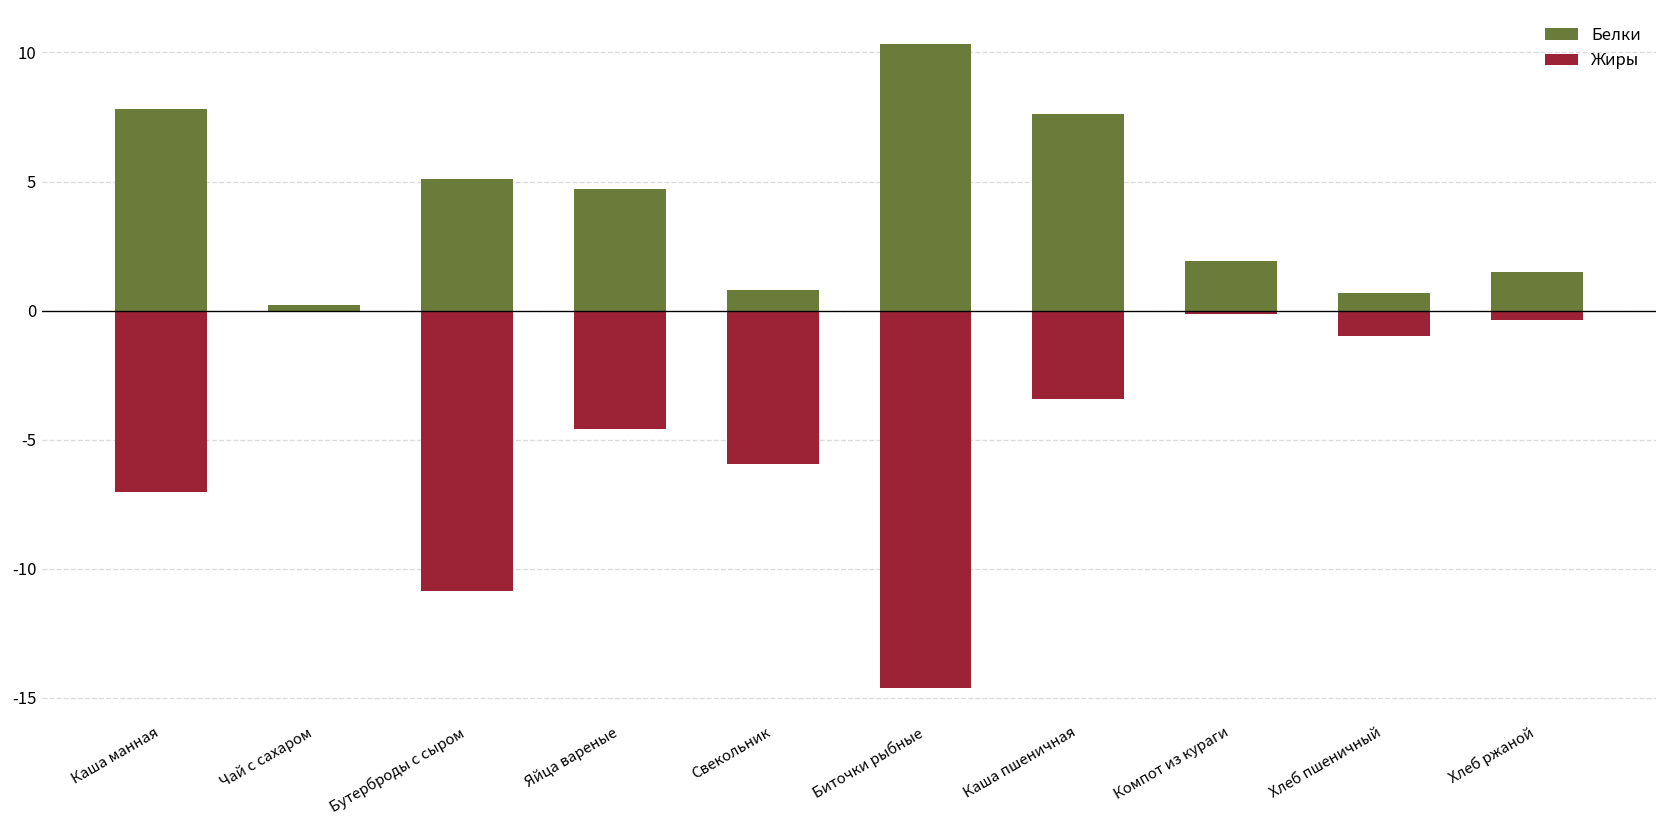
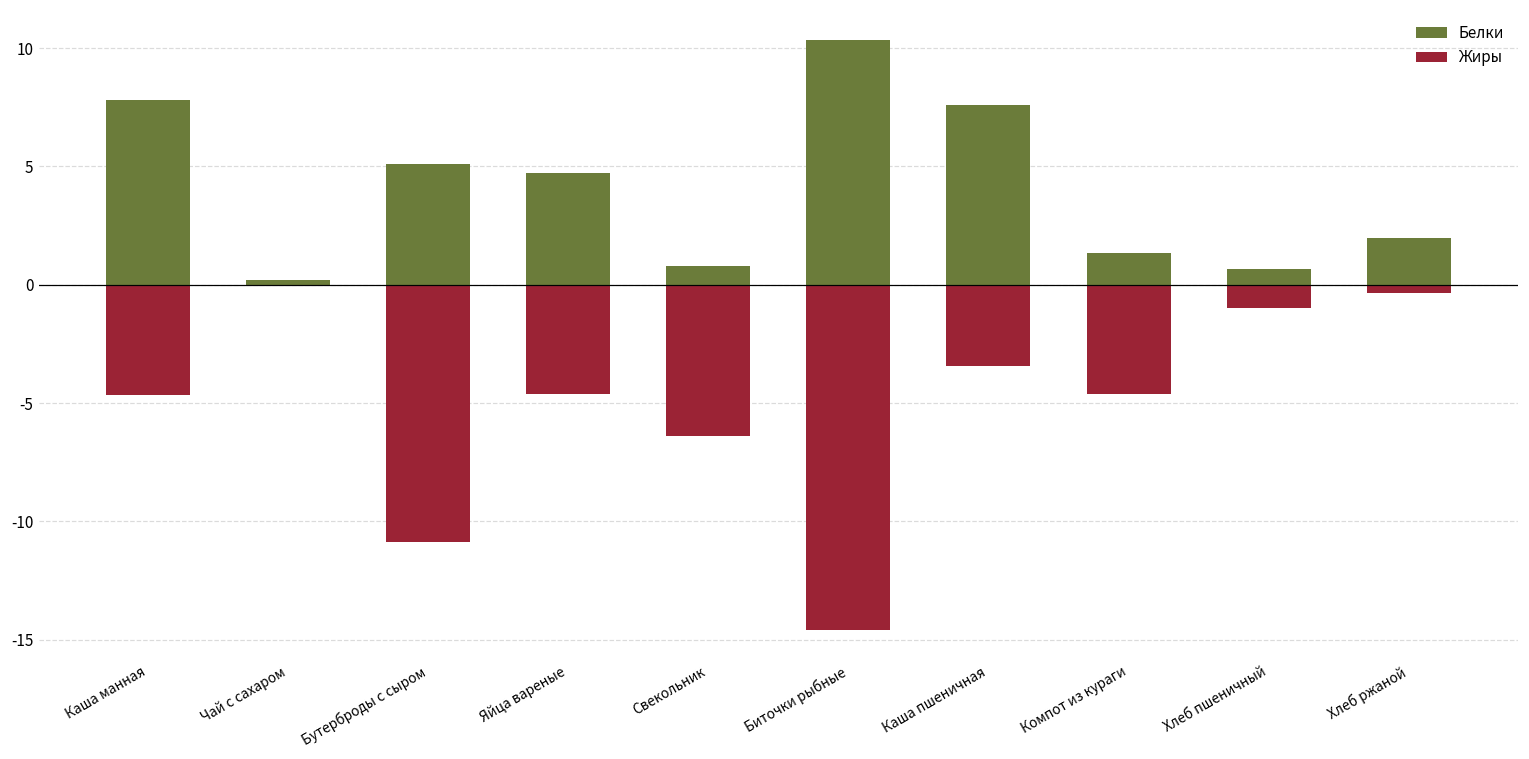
  {
    "Белки": {
      "Каша манная": 7.8,
      "Чай с сахаром": 0.2,
      "Бутерброды с сыром": 5.1,
      "Яйца вареные": 4.7,
      "Свекольник": 0.8,
      "Биточки рыбные": 10.3,
      "Каша пшеничная": 7.6,
-     "Компот из кураги": 1.9,
+     "Компот из кураги": 1.3,
      "Хлеб пшеничный": 0.7,
-     "Хлеб ржаной": 1.5
+     "Хлеб ржаной": 2.0
    },
    "Жиры": {
-     "Каша манная": -7.0,
+     "Каша манная": -4.7,
      "Чай с сахаром": 0.0,
      "Бутерброды с сыром": -10.9,
      "Яйца вареные": -4.6,
-     "Свекольник": -5.9,
+     "Свекольник": -6.4,
      "Биточки рыбные": -14.6,
      "Каша пшеничная": -3.4,
-     "Компот из кураги": -0.1,
+     "Компот из кураги": -4.6,
      "Хлеб пшеничный": -1.0,
      "Хлеб ржаной": -0.4
    }
  }
